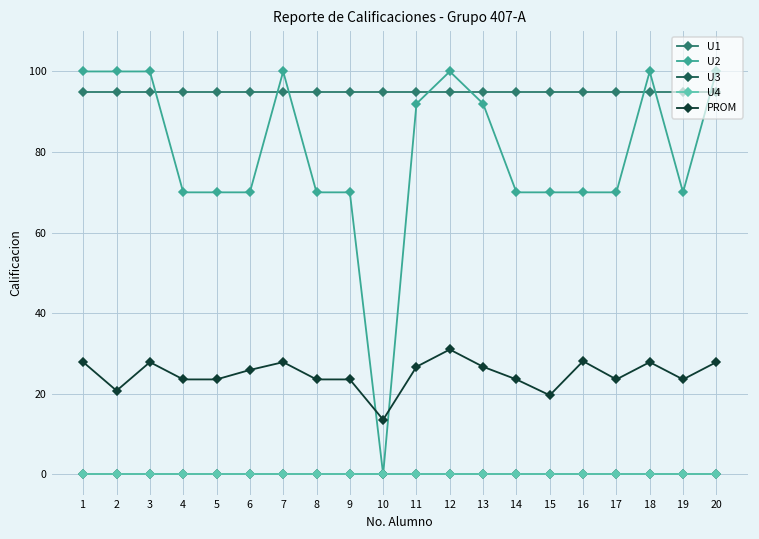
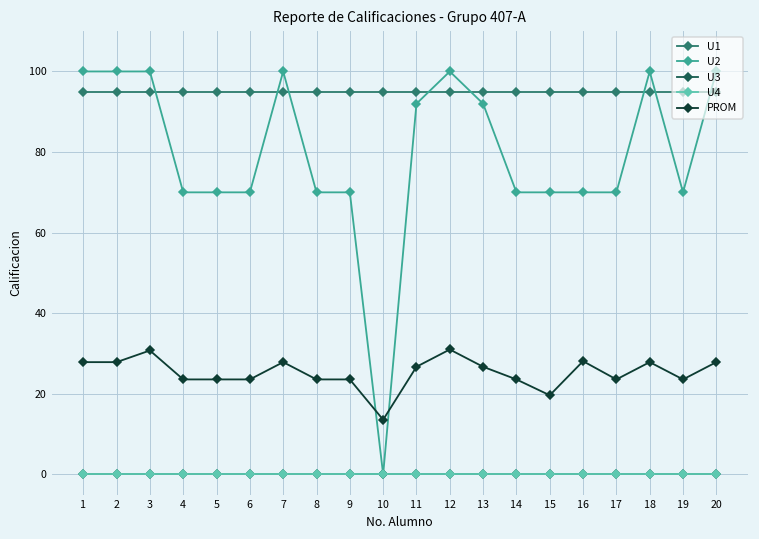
  {
    "U1": {
      "1": 95,
      "2": 95,
      "3": 95,
      "4": 95,
      "5": 95,
      "6": 95,
      "7": 95,
      "8": 95,
      "9": 95,
      "10": 95,
      "11": 95,
      "12": 95,
      "13": 95,
      "14": 95,
      "15": 95,
      "16": 95,
      "17": 95,
      "18": 95
    },
    "PROM": {
      "1": 28,
-     "2": 21,
-     "3": 28,
+     "2": 28,
+     "3": 31,
      "4": 24,
      "5": 24,
-     "6": 26,
+     "6": 24,
      "7": 28,
      "8": 24,
      "9": 24,
      "10": 14,
      "11": 27,
      "12": 31,
      "13": 27,
      "14": 24,
      "15": 20,
      "16": 28,
      "17": 24,
      "18": 28,
      "19": 24,
      "20": 28
    }
  }
